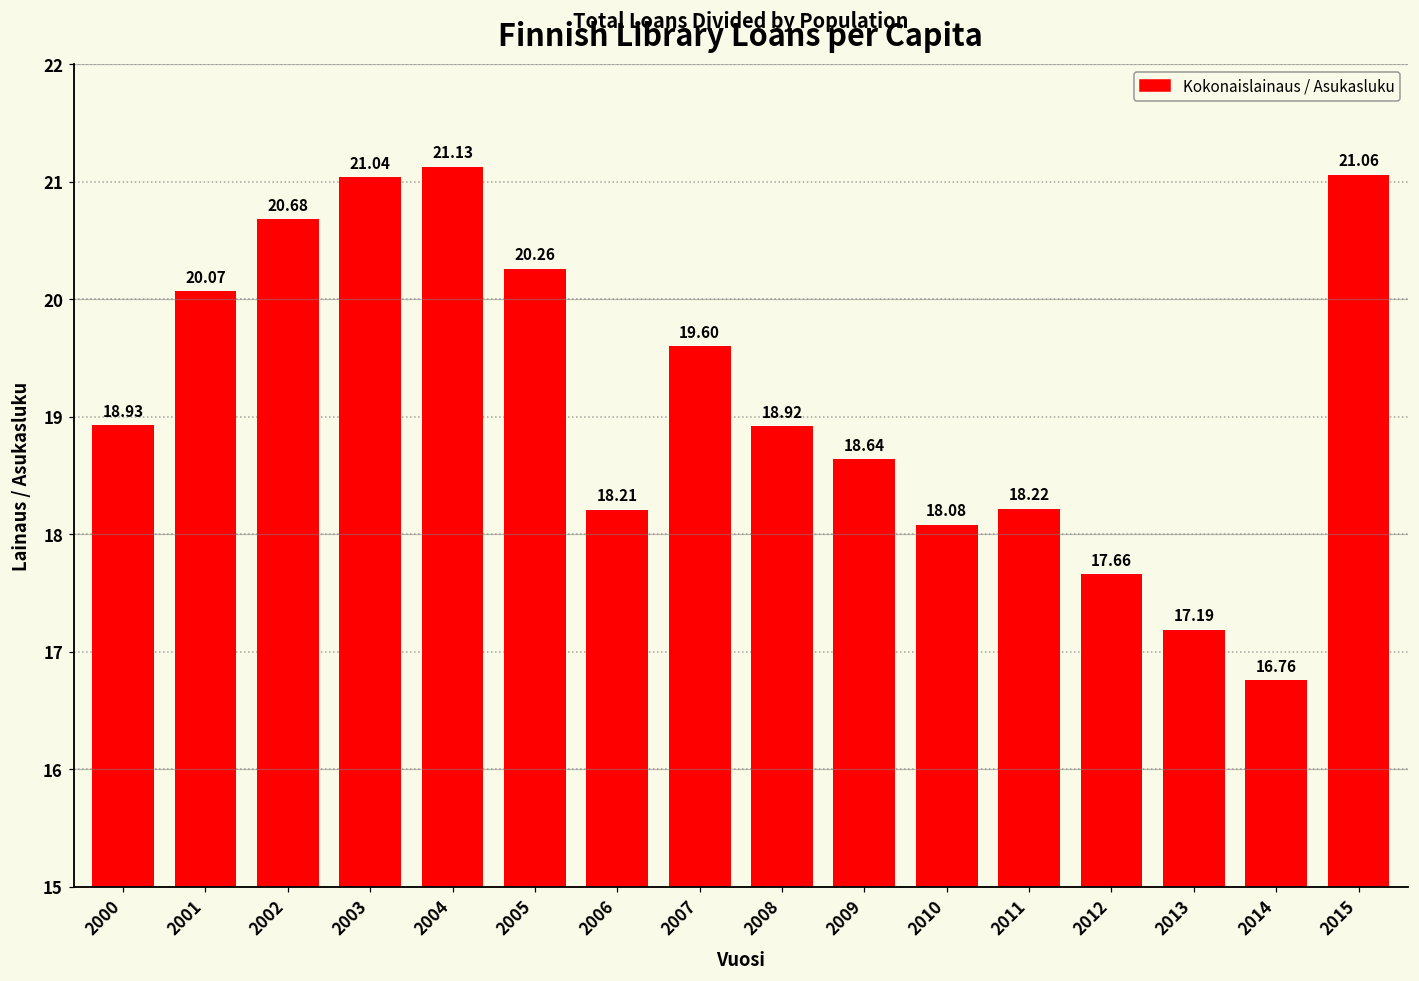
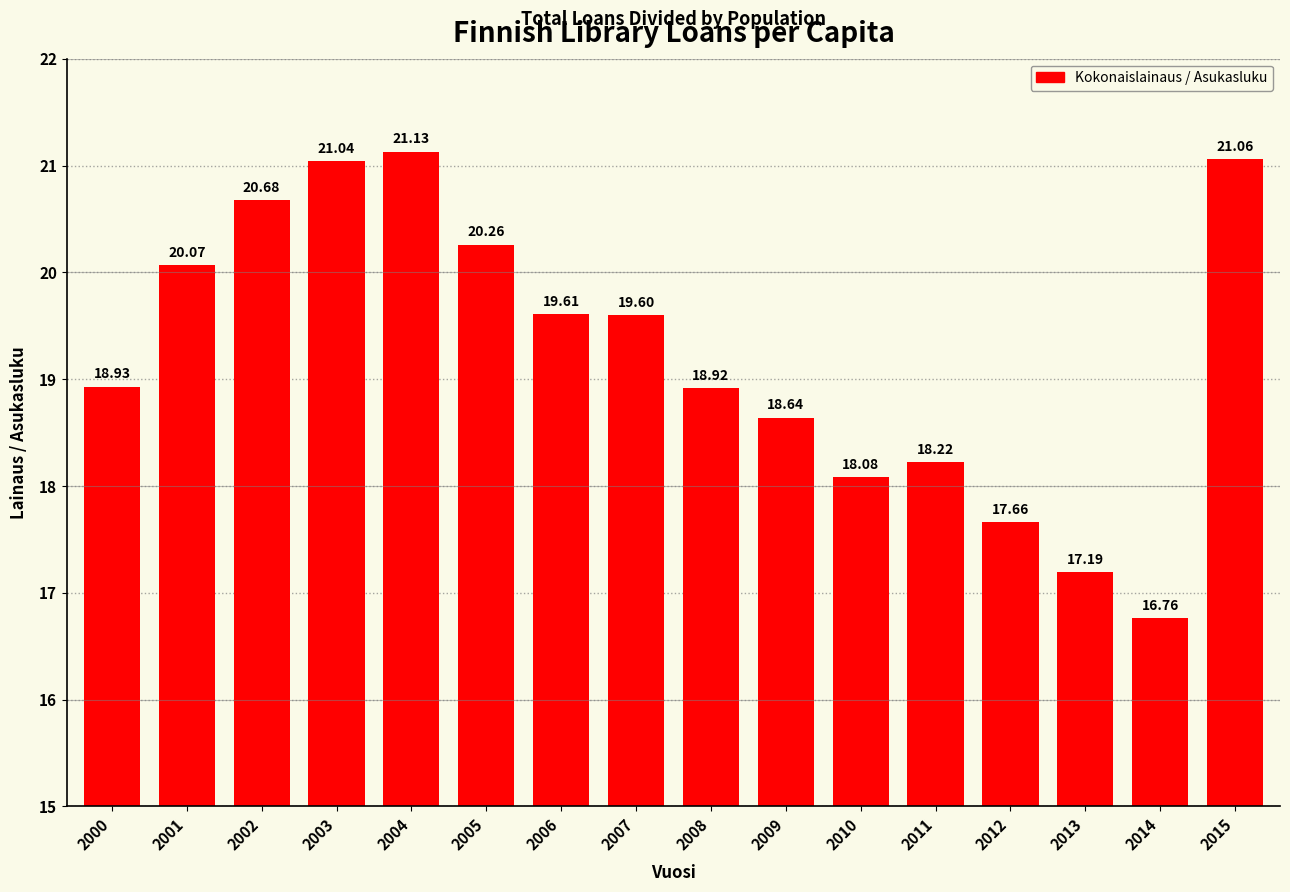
  {
    "2000": 18.93,
    "2001": 20.07,
    "2002": 20.68,
    "2003": 21.04,
    "2004": 21.13,
    "2005": 20.26,
-   "2006": 18.21,
+   "2006": 19.61,
    "2007": 19.60,
    "2008": 18.92,
    "2009": 18.64,
    "2010": 18.08,
    "2011": 18.22,
    "2012": 17.66,
    "2013": 17.19,
    "2014": 16.76,
    "2015": 21.06
  }
